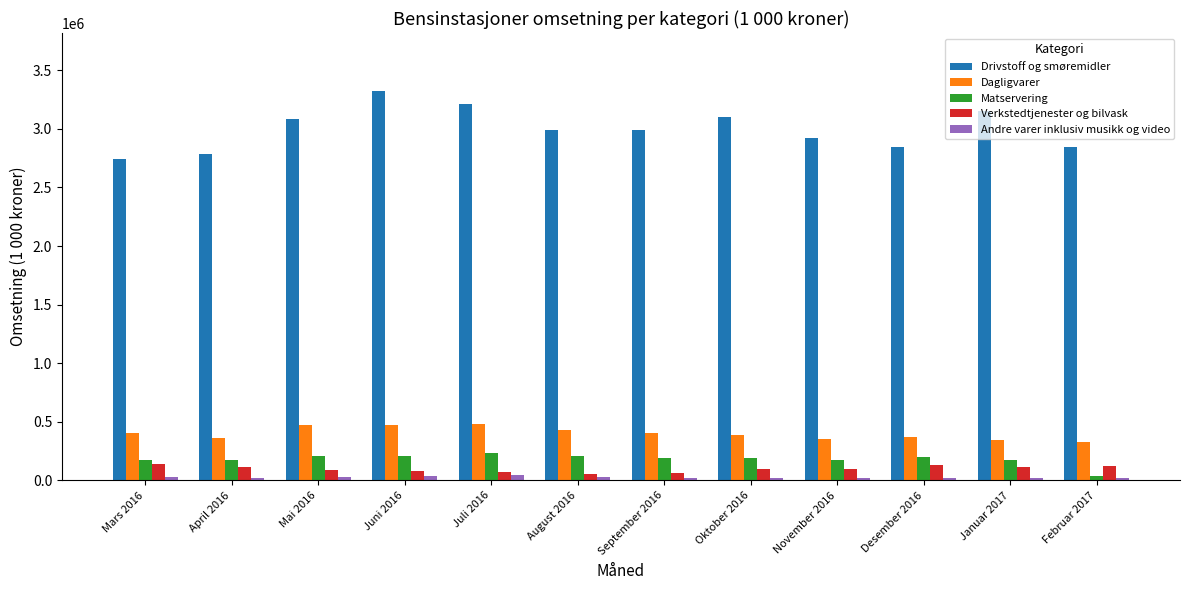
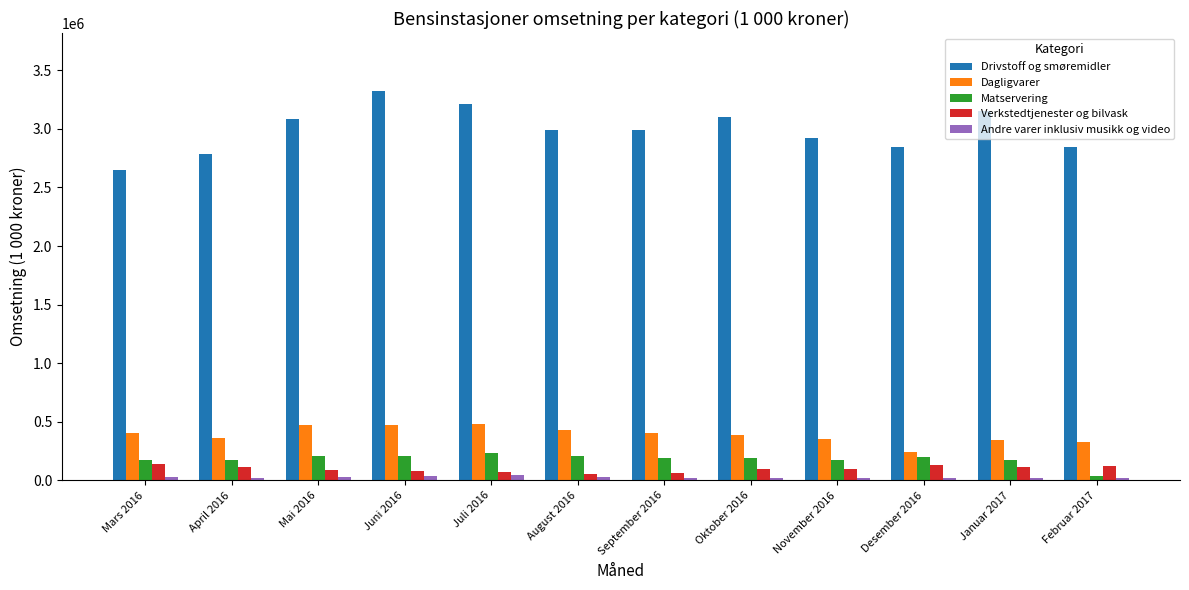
  {
    "Drivstoff og smøremidler": {
-     "Mars 2016": 2740000,
+     "Mars 2016": 2650000,
      "April 2016": 2780000,
      "Mai 2016": 3080000,
      "Juni 2016": 3320000,
      "Juli 2016": 3210000,
      "August 2016": 2990000,
      "September 2016": 2990000,
      "Oktober 2016": 3100000,
      "November 2016": 2920000,
      "Desember 2016": 2840000,
      "Februar 2017": 2850000
    },
    "Dagligvarer": {
      "Mars 2016": 410000,
      "April 2016": 370000,
      "Mai 2016": 470000,
      "Juni 2016": 470000,
      "Juli 2016": 480000,
      "August 2016": 430000,
      "September 2016": 410000,
      "Oktober 2016": 390000,
      "November 2016": 350000,
-     "Desember 2016": 370000,
+     "Desember 2016": 240000,
      "Januar 2017": 350000,
      "Februar 2017": 330000
    },
    "Matservering": {
      "Mars 2016": 180000,
      "April 2016": 170000,
      "Mai 2016": 210000,
      "Juni 2016": 210000,
      "Juli 2016": 230000,
      "August 2016": 210000,
      "September 2016": 190000,
      "Oktober 2016": 190000,
      "November 2016": 170000,
      "Desember 2016": 200000,
      "Januar 2017": 180000,
      "Februar 2017": 40000
    },
    "Verkstedtjenester og bilvask": {
      "Mars 2016": 140000,
      "April 2016": 110000,
      "Mai 2016": 90000,
      "Juni 2016": 80000,
      "Juli 2016": 70000,
      "August 2016": 60000,
      "September 2016": 60000,
      "Oktober 2016": 100000,
      "November 2016": 90000,
      "Desember 2016": 140000,
      "Januar 2017": 110000,
      "Februar 2017": 130000
    },
    "Andre varer inklusiv musikk og video": {
      "Mars 2016": 30000,
      "April 2016": 20000,
      "Mai 2016": 30000,
      "Juni 2016": 40000,
      "Juli 2016": 40000,
      "August 2016": 30000,
      "September 2016": 20000,
      "Oktober 2016": 20000,
      "Desember 2016": 20000
    }
  }
